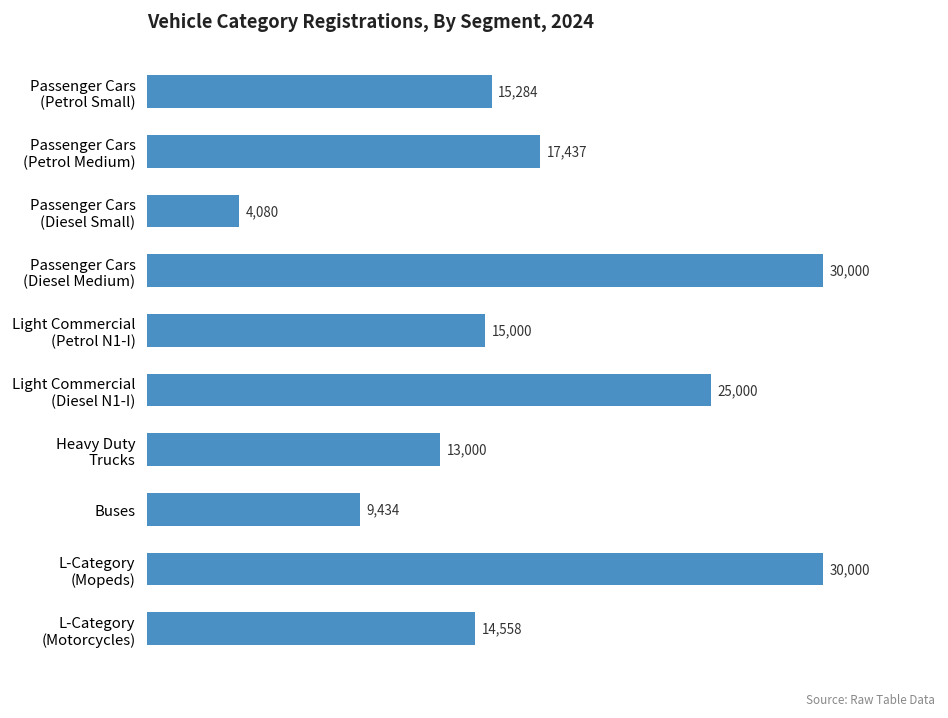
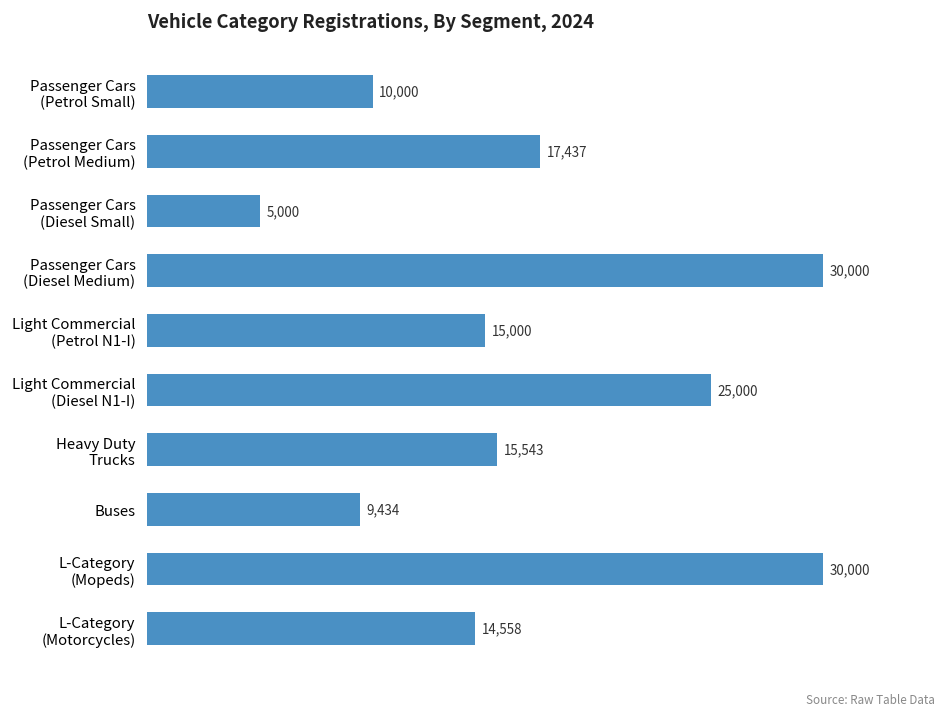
  {
-   "Passenger Cars (Petrol Small)": "15,284",
+   "Passenger Cars (Petrol Small)": "10,000",
    "Passenger Cars (Petrol Medium)": "17,437",
-   "Passenger Cars (Diesel Small)": "4,080",
+   "Passenger Cars (Diesel Small)": "5,000",
    "Passenger Cars (Diesel Medium)": "30,000",
    "Light Commercial (Petrol N1-I)": "15,000",
    "Light Commercial (Diesel N1-I)": "25,000",
-   "Heavy Duty Trucks": "13,000",
+   "Heavy Duty Trucks": "15,543",
    "Buses": "9,434",
    "L-Category (Mopeds)": "30,000",
    "L-Category (Motorcycles)": "14,558"
  }
